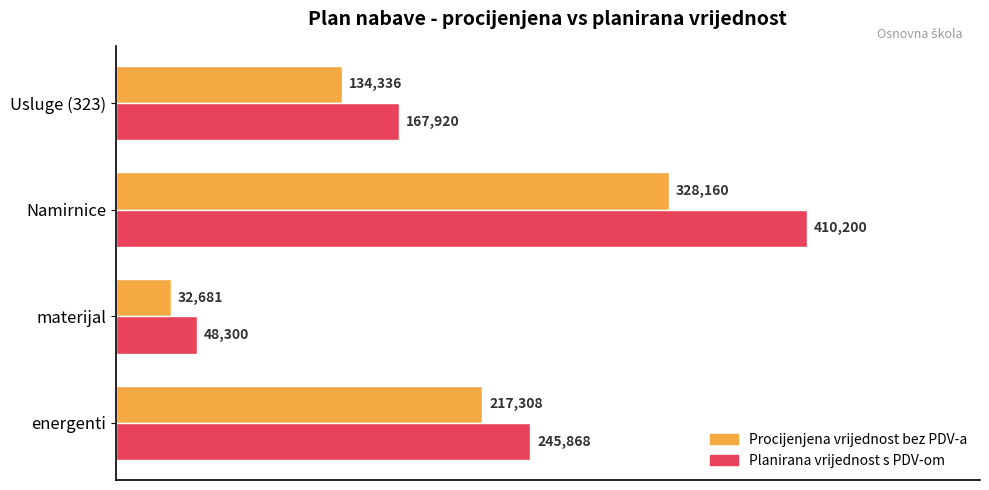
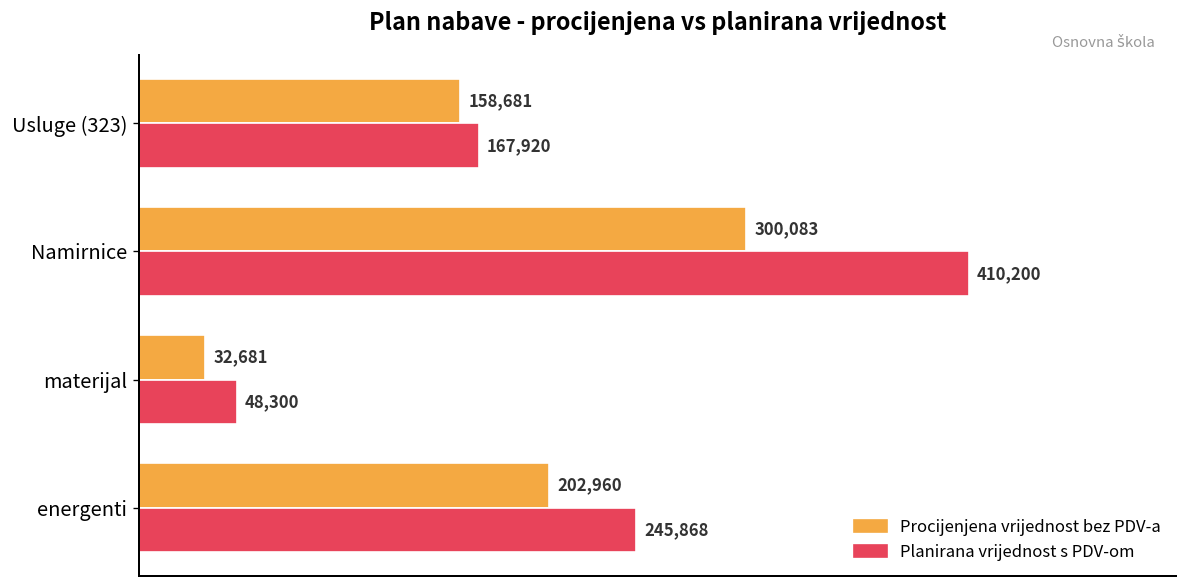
  {
    "Procijenjena vrijednost bez PDV-a": {
-     "Usluge (323)": "134,336",
-     "Namirnice": "328,160",
+     "Usluge (323)": "158,681",
+     "Namirnice": "300,083",
      "materijal": "32,681",
-     "energenti": "217,308"
+     "energenti": "202,960"
    },
    "Planirana vrijednost s PDV-om": {
      "Usluge (323)": "167,920",
      "Namirnice": "410,200",
      "materijal": "48,300",
      "energenti": "245,868"
    }
  }
